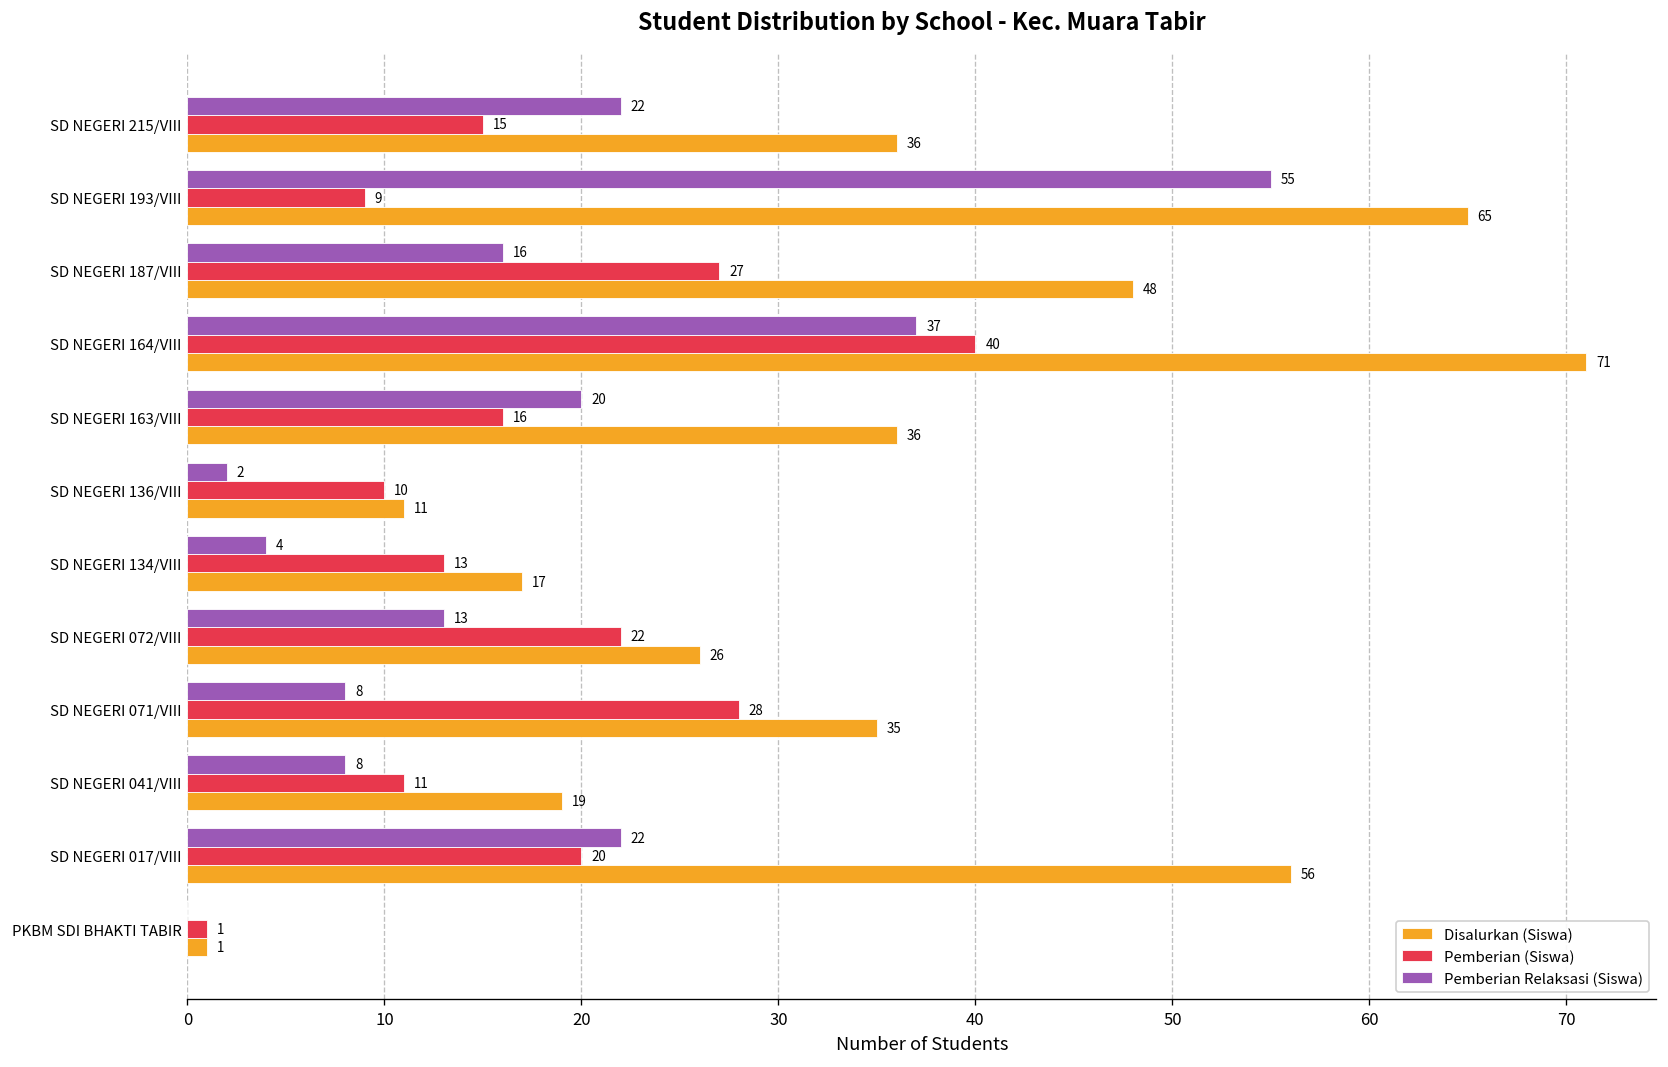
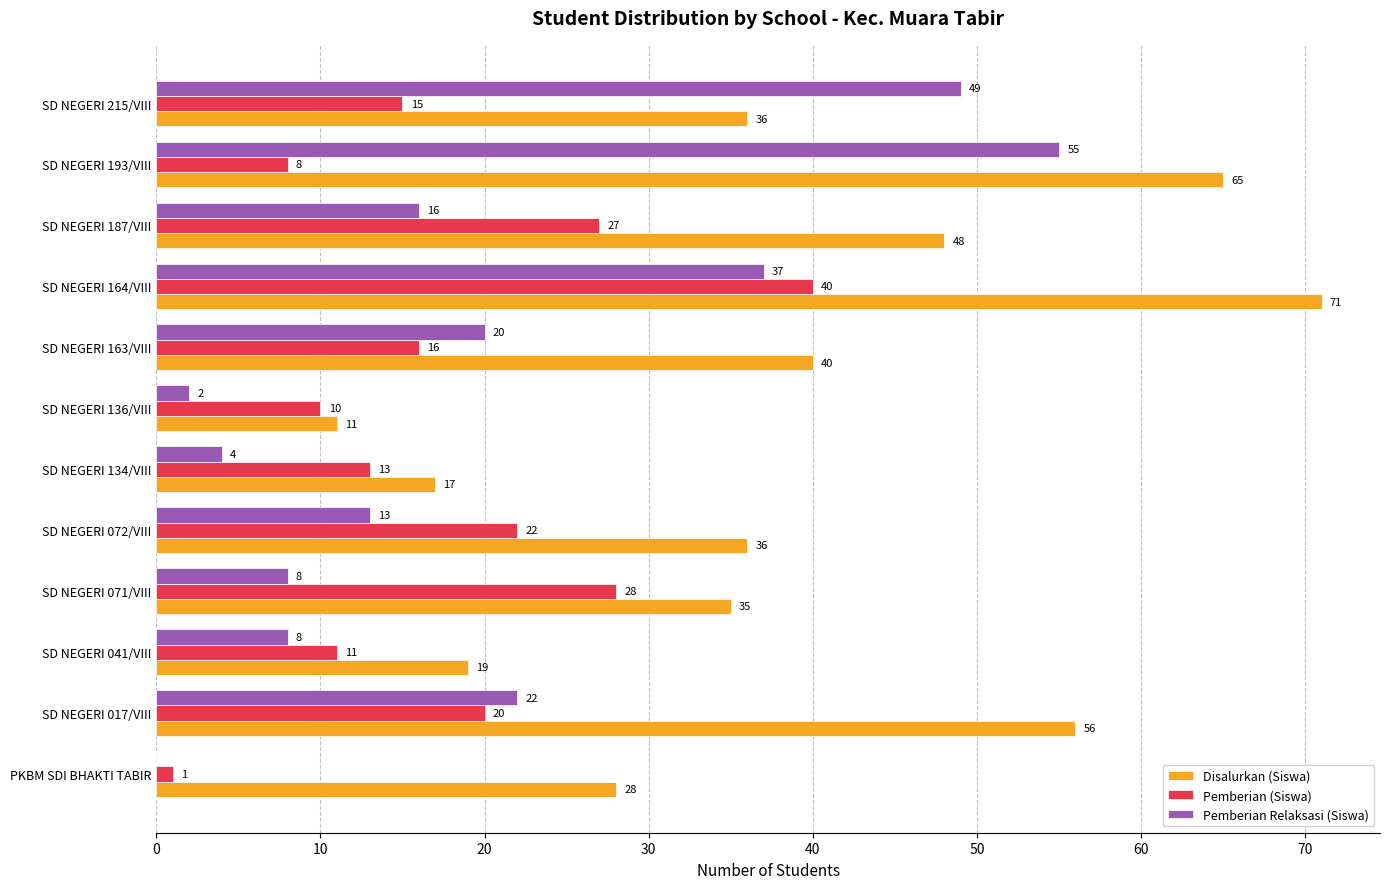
  {
    "Disalurkan (Siswa)": {
      "SD NEGERI 215/VIII": 36,
      "SD NEGERI 193/VIII": 65,
      "SD NEGERI 187/VIII": 48,
      "SD NEGERI 164/VIII": 71,
-     "SD NEGERI 163/VIII": 36,
+     "SD NEGERI 163/VIII": 40,
      "SD NEGERI 136/VIII": 11,
      "SD NEGERI 134/VIII": 17,
-     "SD NEGERI 072/VIII": 26,
+     "SD NEGERI 072/VIII": 36,
      "SD NEGERI 071/VIII": 35,
      "SD NEGERI 041/VIII": 19,
      "SD NEGERI 017/VIII": 56,
-     "PKBM SDI BHAKTI TABIR": 1
+     "PKBM SDI BHAKTI TABIR": 28
    },
    "Pemberian (Siswa)": {
      "SD NEGERI 215/VIII": 15,
-     "SD NEGERI 193/VIII": 9,
+     "SD NEGERI 193/VIII": 8,
      "SD NEGERI 187/VIII": 27,
      "SD NEGERI 164/VIII": 40,
      "SD NEGERI 163/VIII": 16,
      "SD NEGERI 136/VIII": 10,
      "SD NEGERI 134/VIII": 13,
      "SD NEGERI 072/VIII": 22,
      "SD NEGERI 071/VIII": 28,
      "SD NEGERI 041/VIII": 11,
      "SD NEGERI 017/VIII": 20,
      "PKBM SDI BHAKTI TABIR": 1
    },
    "Pemberian Relaksasi (Siswa)": {
-     "SD NEGERI 215/VIII": 22,
+     "SD NEGERI 215/VIII": 49,
      "SD NEGERI 193/VIII": 55,
      "SD NEGERI 187/VIII": 16,
      "SD NEGERI 164/VIII": 37,
      "SD NEGERI 163/VIII": 20,
      "SD NEGERI 136/VIII": 2,
      "SD NEGERI 134/VIII": 4,
      "SD NEGERI 072/VIII": 13,
      "SD NEGERI 071/VIII": 8,
      "SD NEGERI 041/VIII": 8,
      "SD NEGERI 017/VIII": 22
    }
  }
